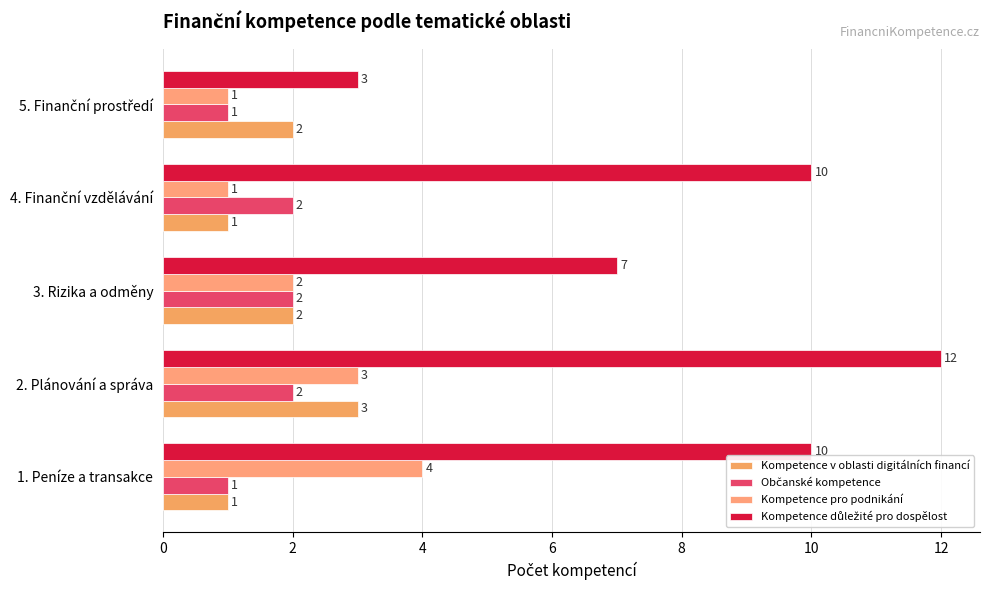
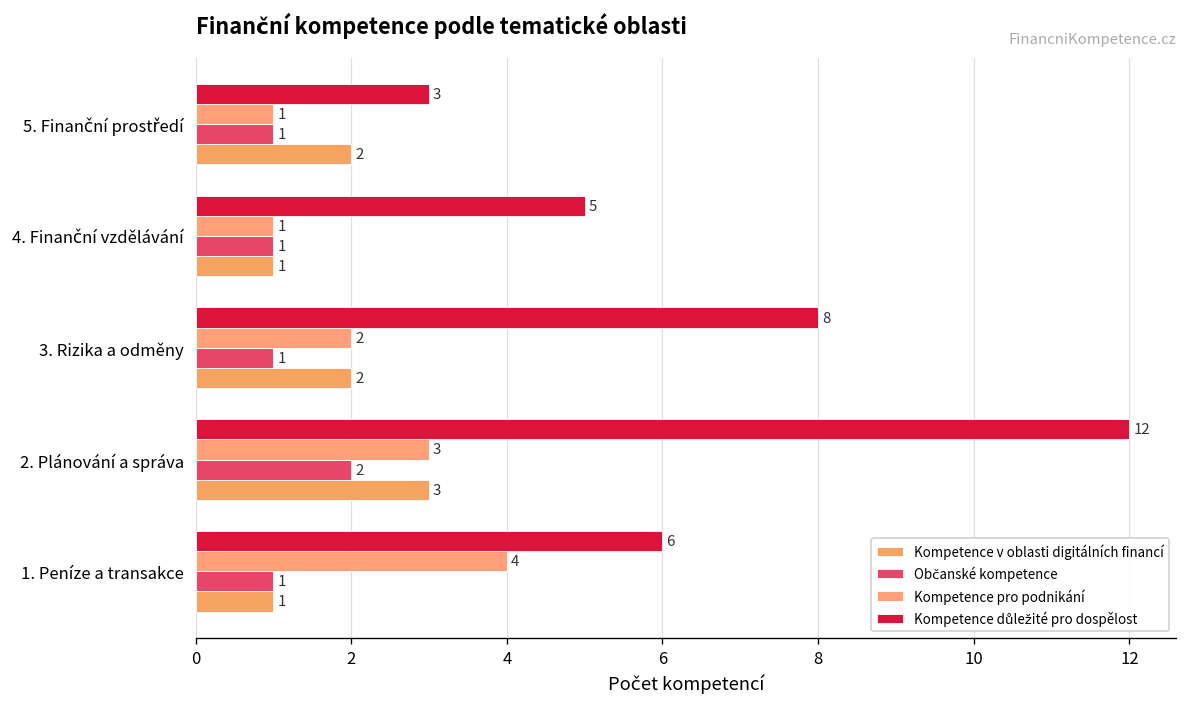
  {
    "Občanské kompetence": {
      "5. Finanční prostředí": 1,
-     "4. Finanční vzdělávání": 2,
-     "3. Rizika a odměny": 2,
+     "4. Finanční vzdělávání": 1,
+     "3. Rizika a odměny": 1,
      "2. Plánování a správa": 2,
      "1. Peníze a transakce": 1
    },
    "Kompetence důležité pro dospělost": {
      "5. Finanční prostředí": 3,
-     "4. Finanční vzdělávání": 10,
-     "3. Rizika a odměny": 7,
+     "4. Finanční vzdělávání": 5,
+     "3. Rizika a odměny": 8,
      "2. Plánování a správa": 12,
-     "1. Peníze a transakce": 10
+     "1. Peníze a transakce": 6
    }
  }
